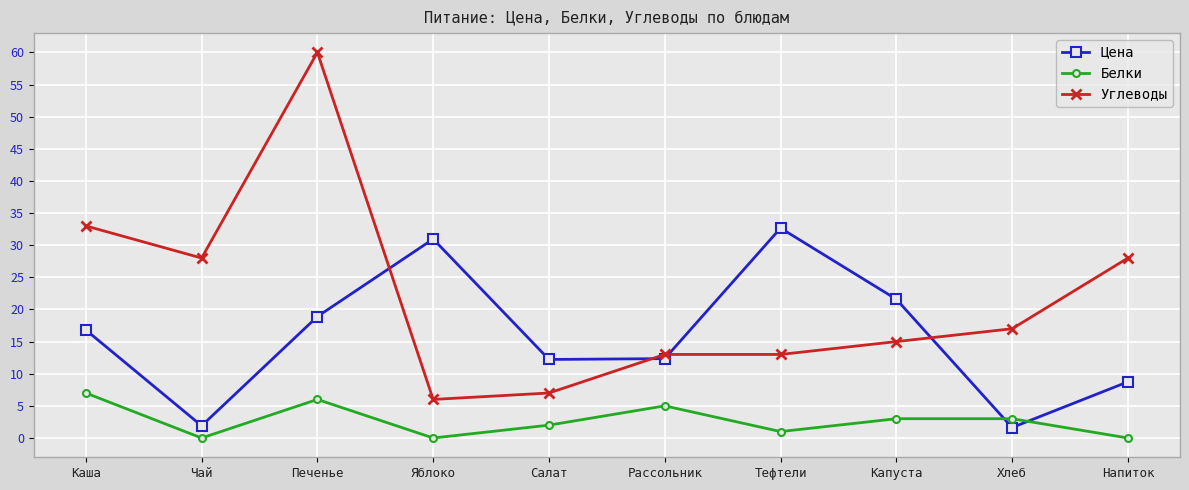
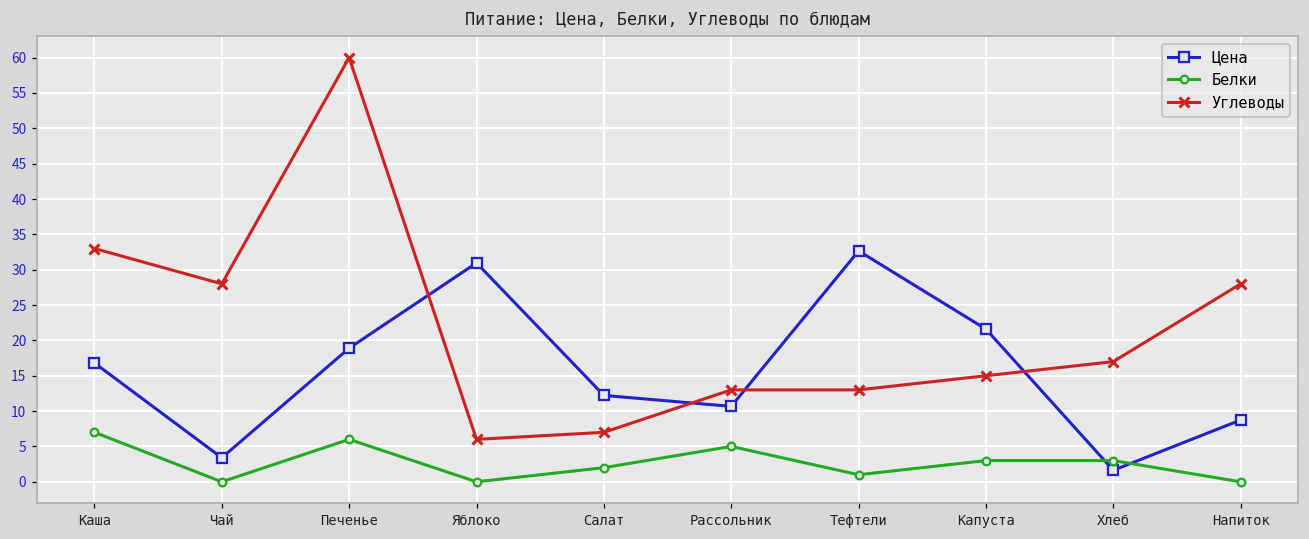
  {
    "Цена": {
      "Каша": 17,
-     "Чай": 2,
+     "Чай": 3,
      "Печенье": 19,
      "Яблоко": 31,
      "Салат": 12,
-     "Рассольник": 12,
+     "Рассольник": 11,
      "Тефтели": 33,
      "Капуста": 22,
      "Хлеб": 2,
      "Напиток": 9
    },
    "Белки": {
      "Каша": 7,
      "Чай": 0,
      "Печенье": 6,
      "Яблоко": 0,
      "Салат": 2,
      "Рассольник": 5,
      "Тефтели": 1,
      "Капуста": 3,
      "Хлеб": 3,
      "Напиток": 0
    },
    "Углеводы": {
      "Каша": 33,
      "Чай": 28,
      "Печенье": 60,
      "Яблоко": 6,
      "Салат": 7,
      "Рассольник": 13,
      "Тефтели": 13,
      "Капуста": 15,
      "Хлеб": 17,
      "Напиток": 28
    }
  }
